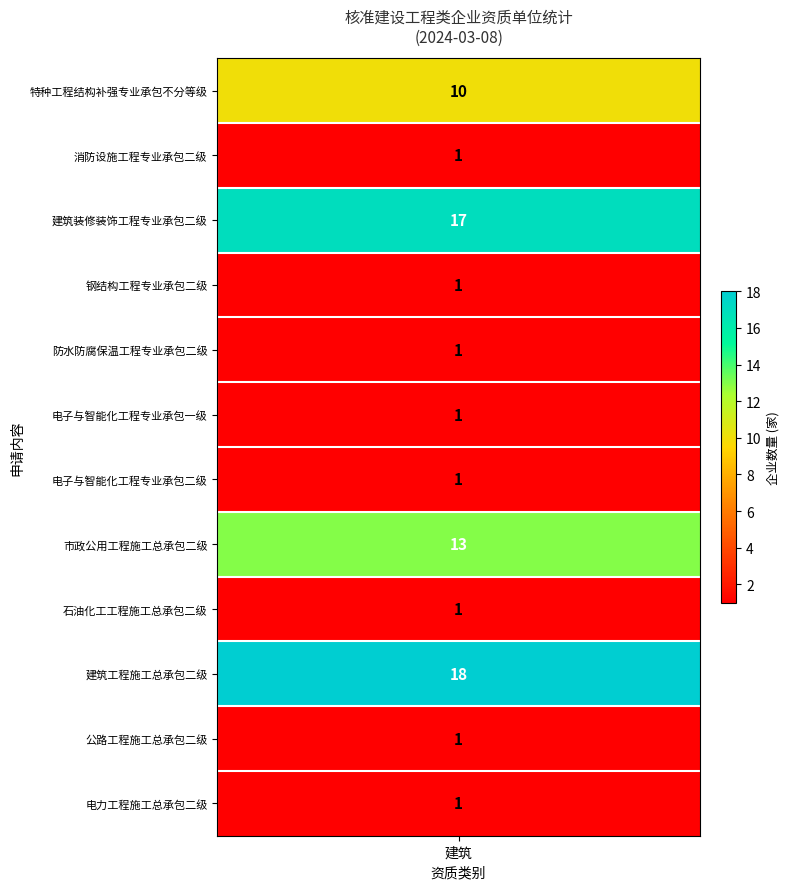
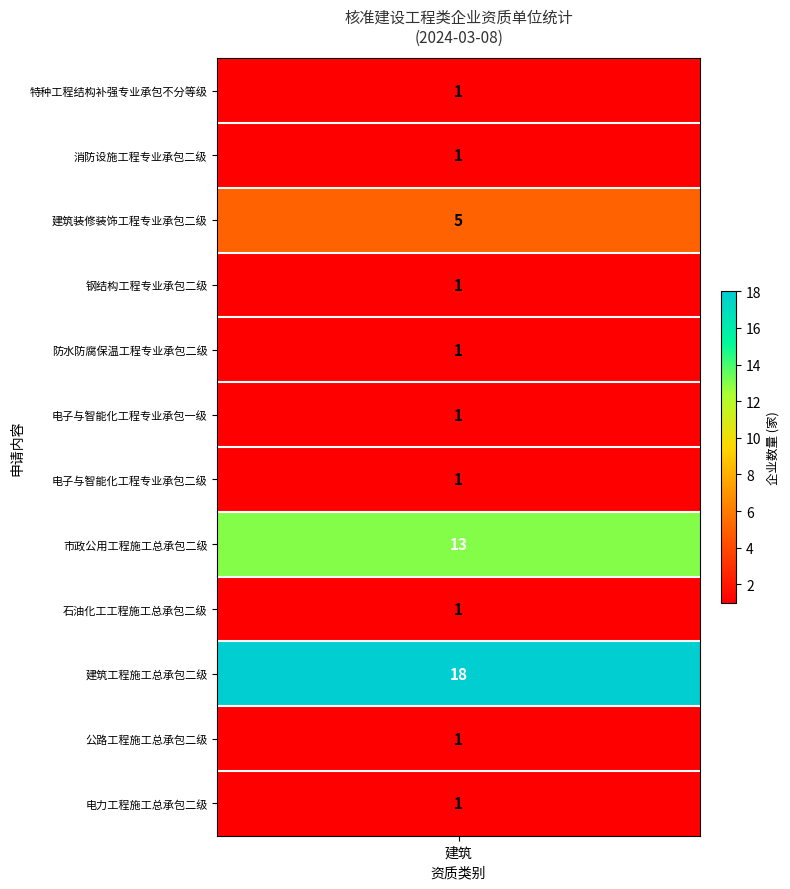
  {
    "特种工程结构补强专业承包不分等级": {
-     "建筑": 10
+     "建筑": 1
    },
    "消防设施工程专业承包二级": {
      "建筑": 1
    },
    "建筑装修装饰工程专业承包二级": {
-     "建筑": 17
+     "建筑": 5
    },
    "钢结构工程专业承包二级": {
      "建筑": 1
    },
    "防水防腐保温工程专业承包二级": {
      "建筑": 1
    },
    "电子与智能化工程专业承包一级": {
      "建筑": 1
    },
    "电子与智能化工程专业承包二级": {
      "建筑": 1
    },
    "市政公用工程施工总承包二级": {
      "建筑": 13
    },
    "石油化工工程施工总承包二级": {
      "建筑": 1
    },
    "建筑工程施工总承包二级": {
      "建筑": 18
    },
    "公路工程施工总承包二级": {
      "建筑": 1
    },
    "电力工程施工总承包二级": {
      "建筑": 1
    }
  }
